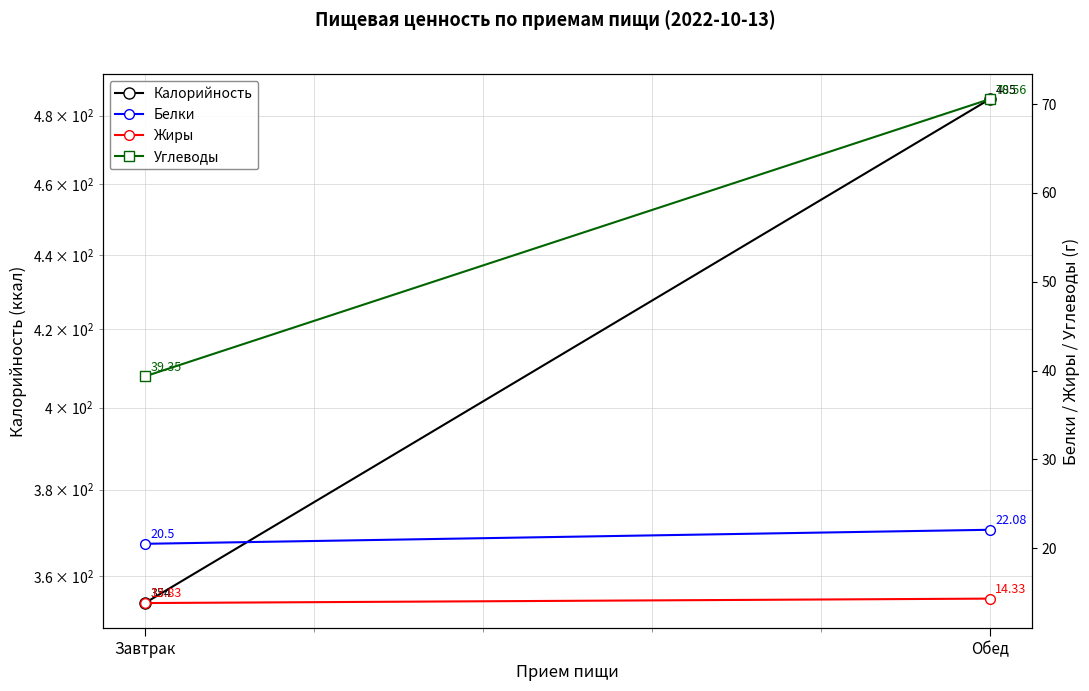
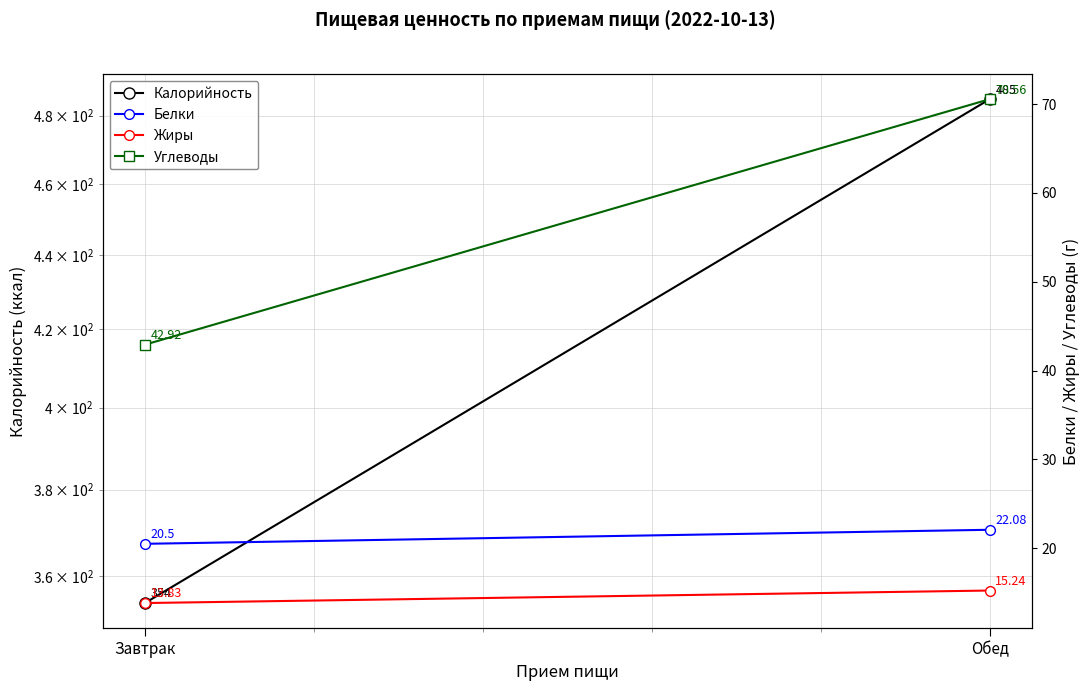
  {
    "Белки": {
      "Завтрак": 20.5,
      "Обед": 22.08
    },
    "Жиры": {
-     "Обед": 14.33
+     "Обед": 15.24
    },
    "Углеводы": {
-     "Завтрак": 39.35
+     "Завтрак": 42.92
    }
  }
